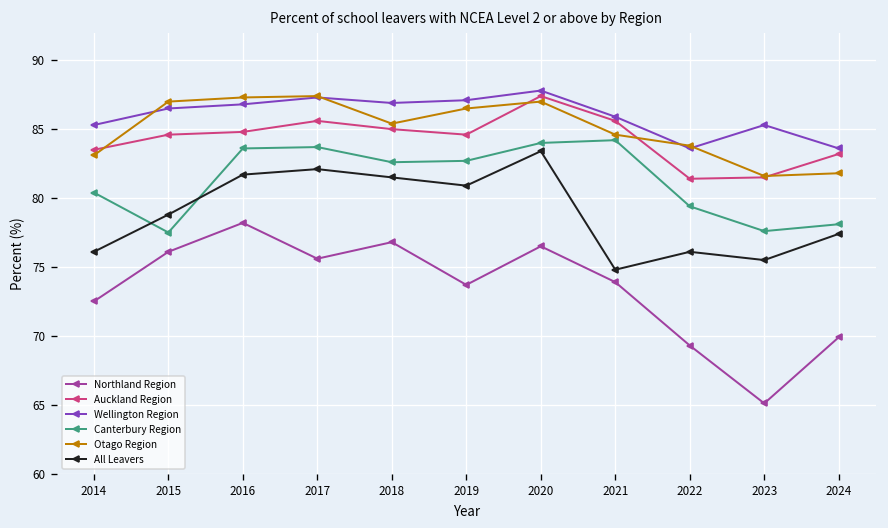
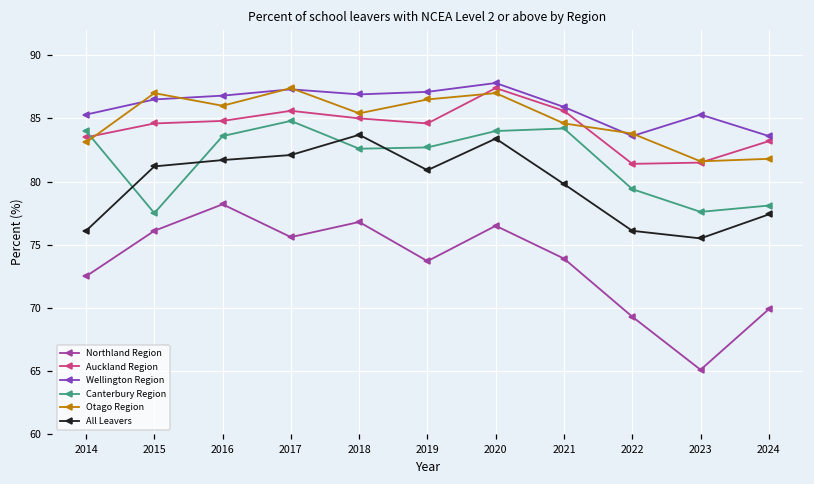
  {
    "Canterbury Region": {
-     "2014": 80.4,
+     "2014": 84.0,
      "2015": 77.5,
      "2016": 83.6,
-     "2017": 83.7,
+     "2017": 84.8,
      "2018": 82.6,
      "2019": 82.7,
      "2020": 84.0,
      "2021": 84.2,
      "2022": 79.4,
      "2023": 77.6,
      "2024": 78.1
    },
    "Otago Region": {
      "2014": 83.1,
      "2015": 87.0,
-     "2016": 87.3,
+     "2016": 86.0,
      "2018": 85.4,
      "2019": 86.5,
      "2020": 87.0,
      "2021": 84.6,
      "2024": 81.8
    },
    "All Leavers": {
      "2014": 76.1,
-     "2015": 78.8,
+     "2015": 81.2,
      "2016": 81.7,
      "2017": 82.1,
-     "2018": 81.5,
+     "2018": 83.7,
      "2019": 80.9,
      "2020": 83.4,
-     "2021": 74.8,
+     "2021": 79.8,
      "2022": 76.1,
      "2023": 75.5,
      "2024": 77.4
    }
  }
